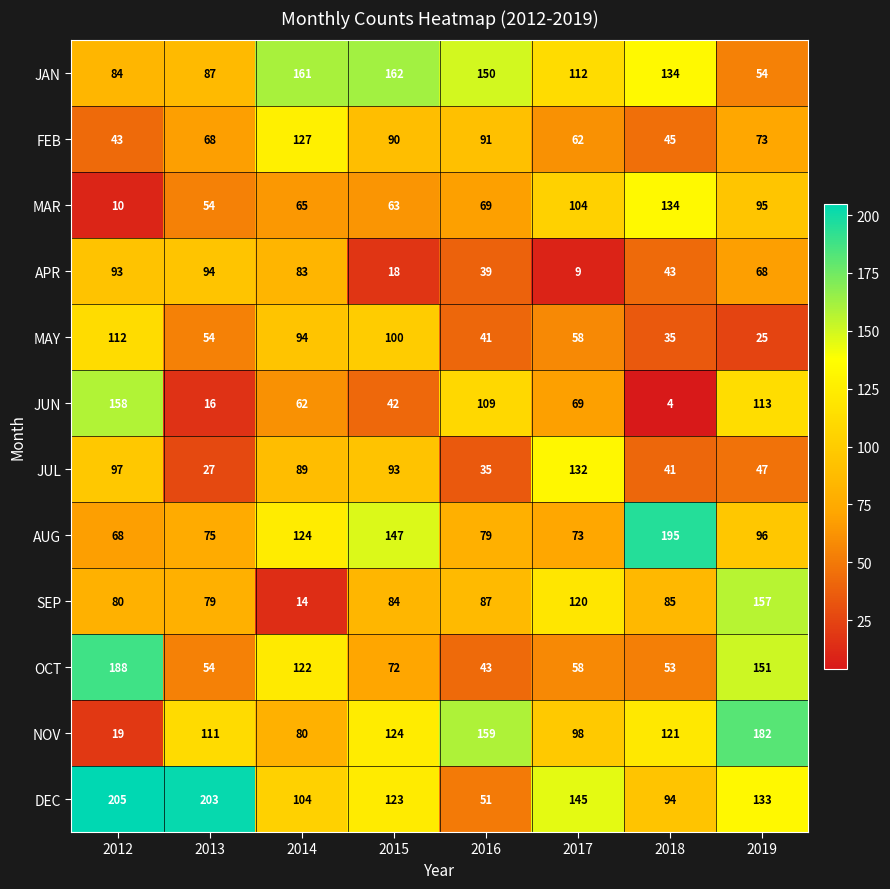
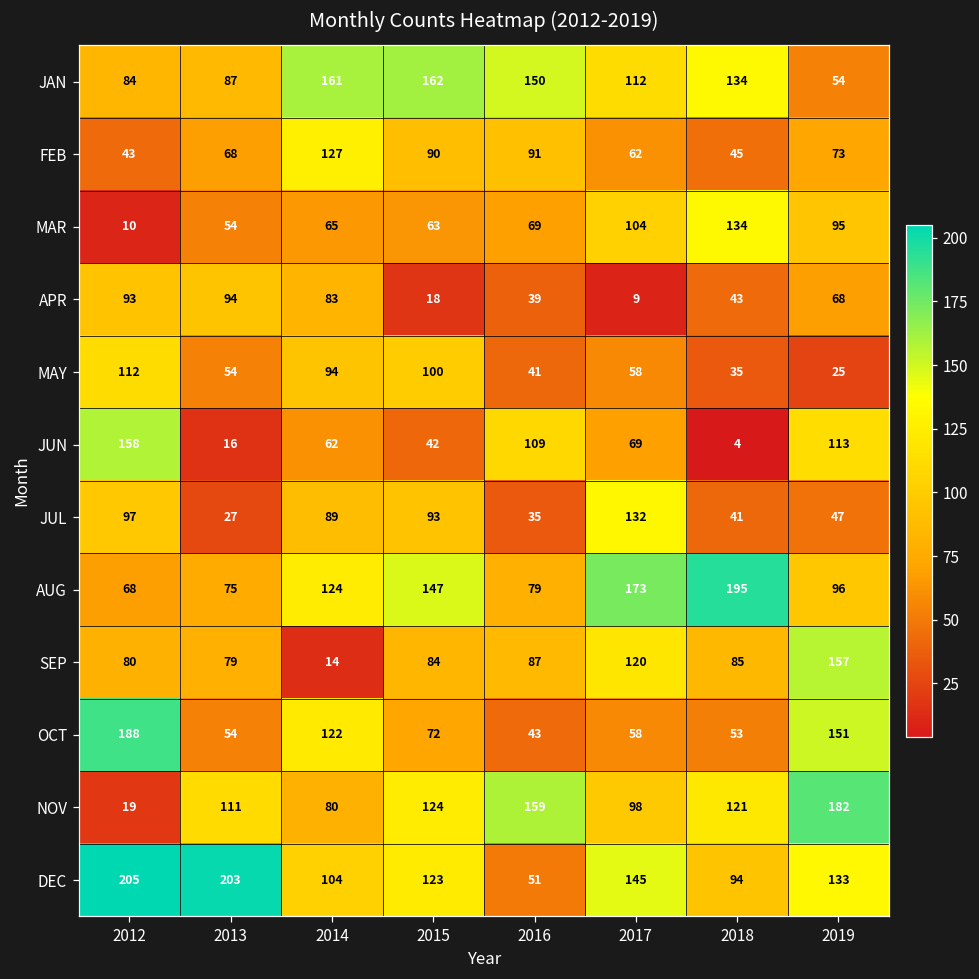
  {
    "JAN": {
      "2012": 84,
      "2013": 87,
      "2014": 161,
      "2015": 162,
      "2016": 150,
      "2017": 112,
      "2018": 134,
      "2019": 54
    },
    "FEB": {
      "2012": 43,
      "2013": 68,
      "2014": 127,
      "2015": 90,
      "2016": 91,
      "2017": 62,
      "2018": 45,
      "2019": 73
    },
    "MAR": {
      "2012": 10,
      "2013": 54,
      "2014": 65,
      "2015": 63,
      "2016": 69,
      "2017": 104,
      "2018": 134,
      "2019": 95
    },
    "APR": {
      "2012": 93,
      "2013": 94,
      "2014": 83,
      "2015": 18,
      "2016": 39,
      "2017": 9,
      "2018": 43,
      "2019": 68
    },
    "MAY": {
      "2012": 112,
      "2013": 54,
      "2014": 94,
      "2015": 100,
      "2016": 41,
      "2017": 58,
      "2018": 35,
      "2019": 25
    },
    "JUN": {
      "2012": 158,
      "2013": 16,
      "2014": 62,
      "2015": 42,
      "2016": 109,
      "2017": 69,
      "2018": 4,
      "2019": 113
    },
    "JUL": {
      "2012": 97,
      "2013": 27,
      "2014": 89,
      "2015": 93,
      "2016": 35,
      "2017": 132,
      "2018": 41,
      "2019": 47
    },
    "AUG": {
      "2012": 68,
      "2013": 75,
      "2014": 124,
      "2015": 147,
      "2016": 79,
-     "2017": 73,
+     "2017": 173,
      "2018": 195,
      "2019": 96
    },
    "SEP": {
      "2012": 80,
      "2013": 79,
      "2014": 14,
      "2015": 84,
      "2016": 87,
      "2017": 120,
      "2018": 85,
      "2019": 157
    },
    "OCT": {
      "2012": 188,
      "2013": 54,
      "2014": 122,
      "2015": 72,
      "2016": 43,
      "2017": 58,
      "2018": 53,
      "2019": 151
    },
    "NOV": {
      "2012": 19,
      "2013": 111,
      "2014": 80,
      "2015": 124,
      "2016": 159,
      "2017": 98,
      "2018": 121,
      "2019": 182
    },
    "DEC": {
      "2012": 205,
      "2013": 203,
      "2014": 104,
      "2015": 123,
      "2016": 51,
      "2017": 145,
      "2018": 94,
      "2019": 133
    }
  }
